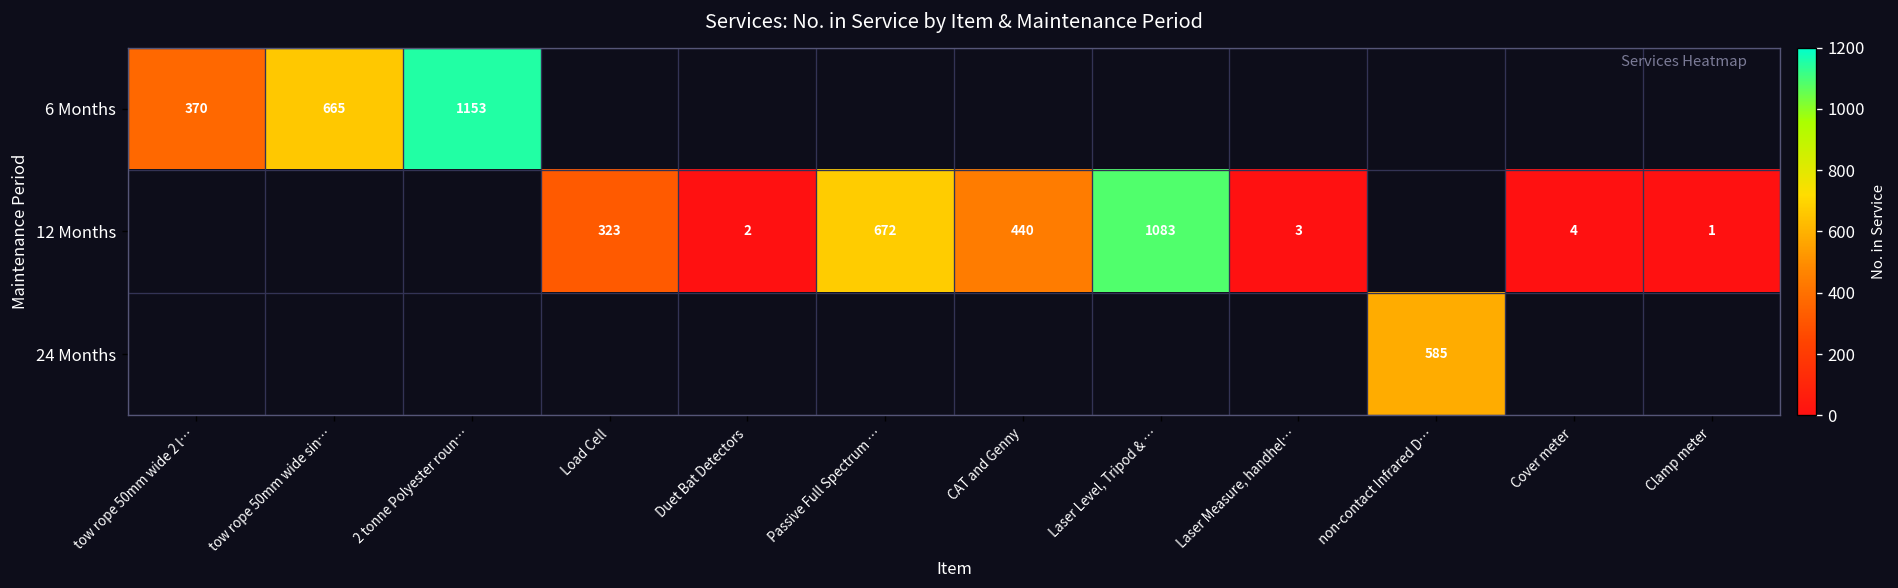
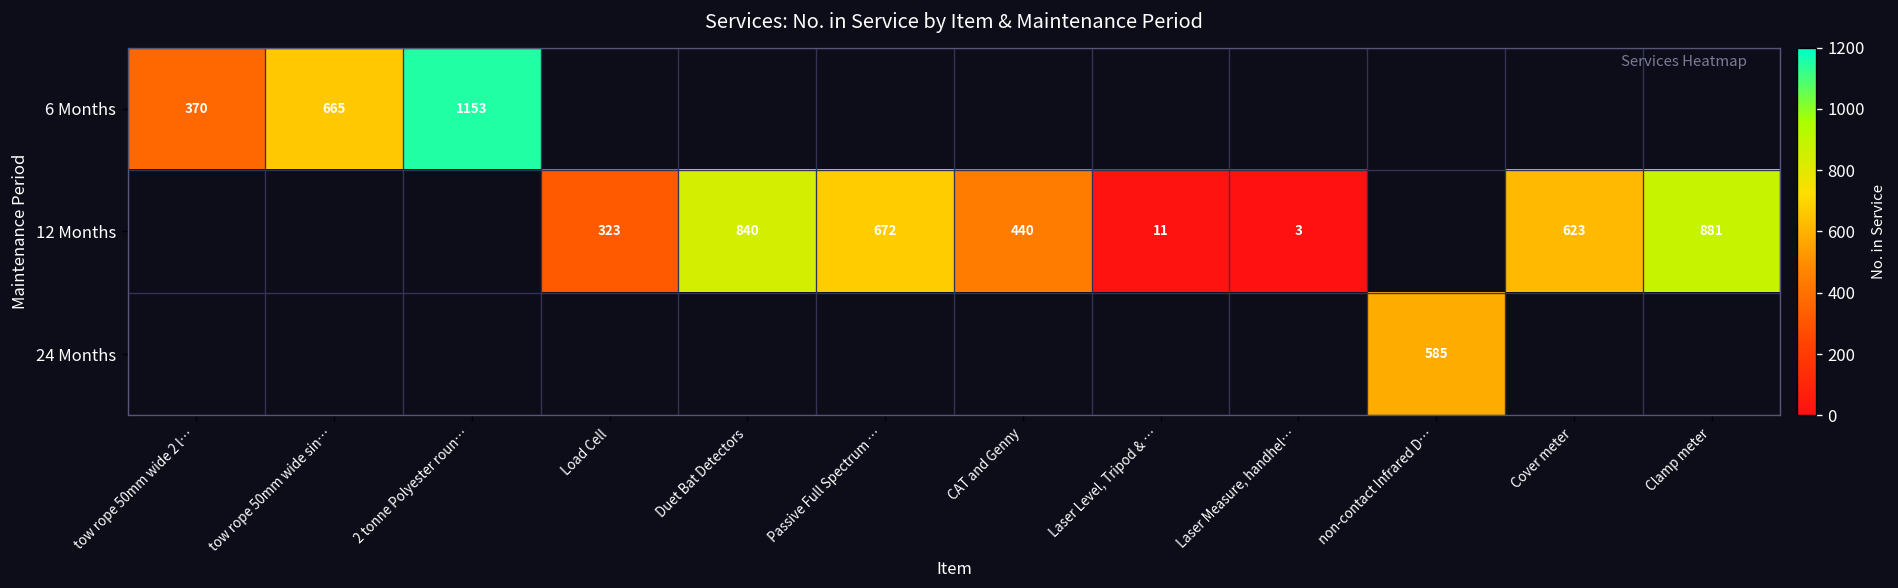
  {
    "6 Months": {
      "tow rope 50mm wide 2 l…": 370,
      "tow rope 50mm wide sin…": 665,
      "2 tonne Polyester roun…": 1153
    },
    "12 Months": {
      "Load Cell": 323,
-     "Duet Bat Detectors": 2,
+     "Duet Bat Detectors": 840,
      "Passive Full Spectrum …": 672,
      "CAT and Genny": 440,
-     "Laser Level, Tripod & …": 1083,
+     "Laser Level, Tripod & …": 11,
      "Laser Measure, handhel…": 3,
-     "Cover meter": 4,
-     "Clamp meter": 1
+     "Cover meter": 623,
+     "Clamp meter": 881
    },
    "24 Months": {
      "non-contact Infrared D…": 585
    }
  }
